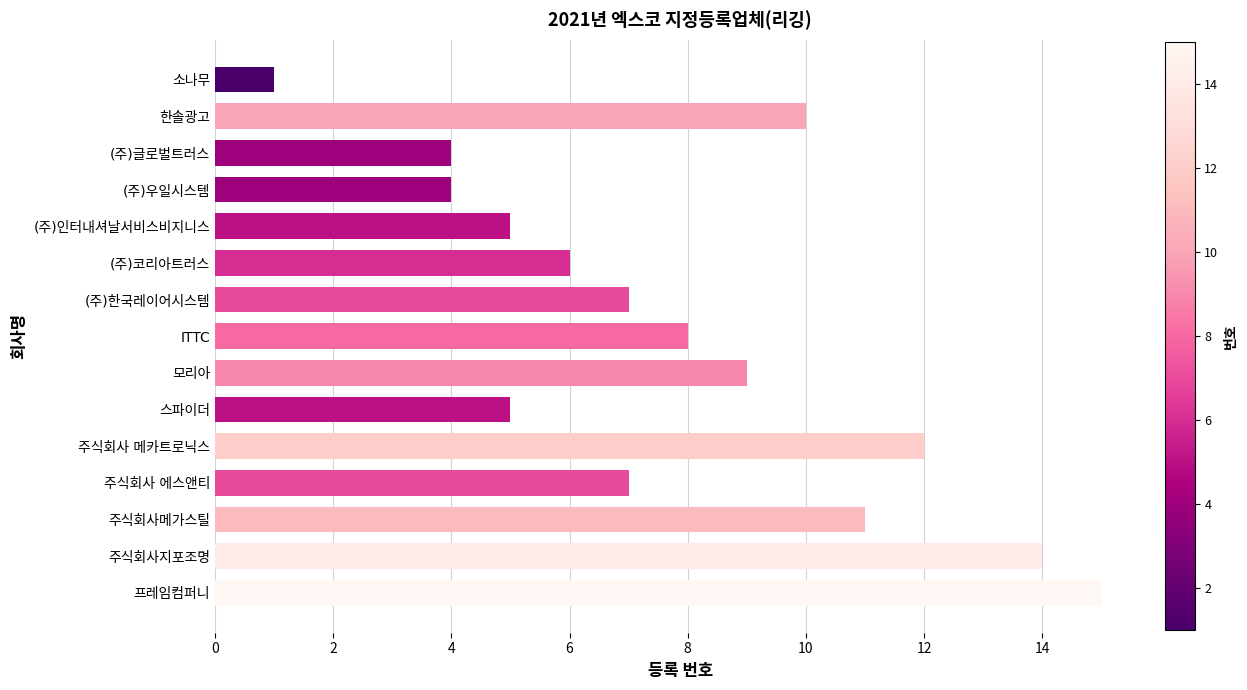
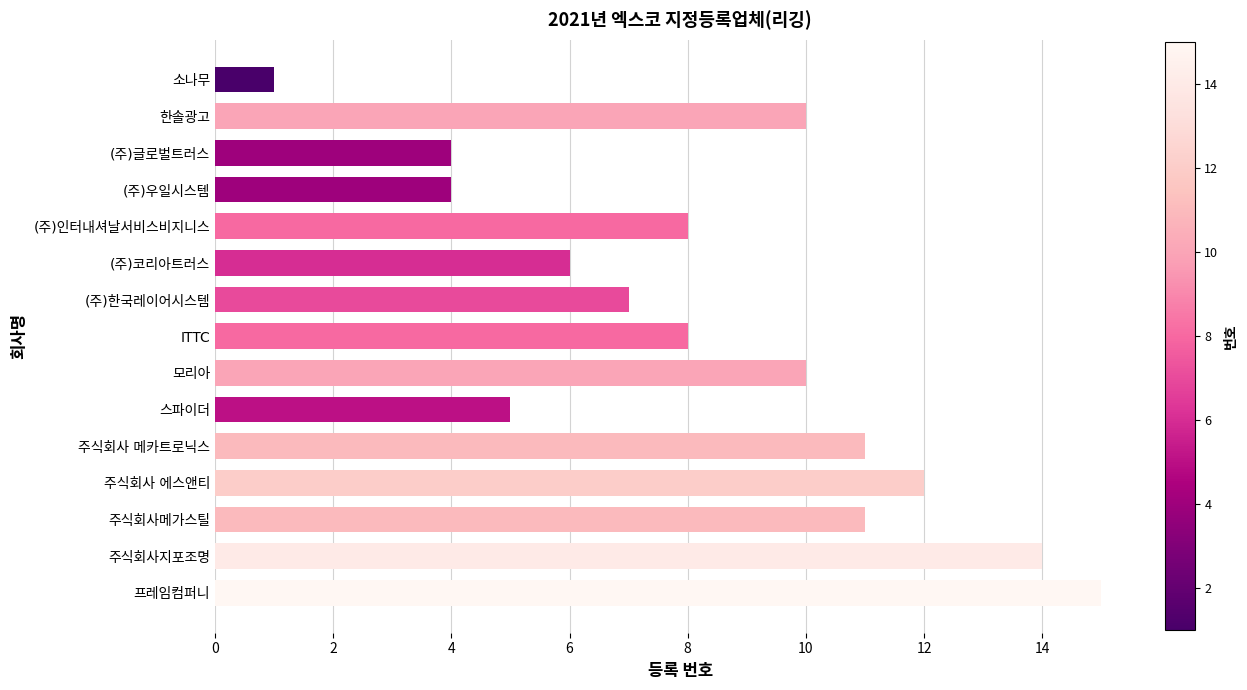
  {
    "소나무": 1,
    "한솔광고": 10,
    "(주)글로벌트러스": 4,
    "(주)우일시스템": 4,
-   "(주)인터내셔날서비스비지니스": 5,
+   "(주)인터내셔날서비스비지니스": 8,
    "(주)코리아트러스": 6,
    "(주)한국레이어시스템": 7,
    "ITTC": 8,
-   "모리아": 9,
+   "모리아": 10,
    "스파이더": 5,
-   "주식회사 메카트로닉스": 12,
-   "주식회사 에스앤티": 7,
+   "주식회사 메카트로닉스": 11,
+   "주식회사 에스앤티": 12,
    "주식회사메가스틸": 11,
    "주식회사지포조명": 14,
    "프레임컴퍼니": 15
  }
